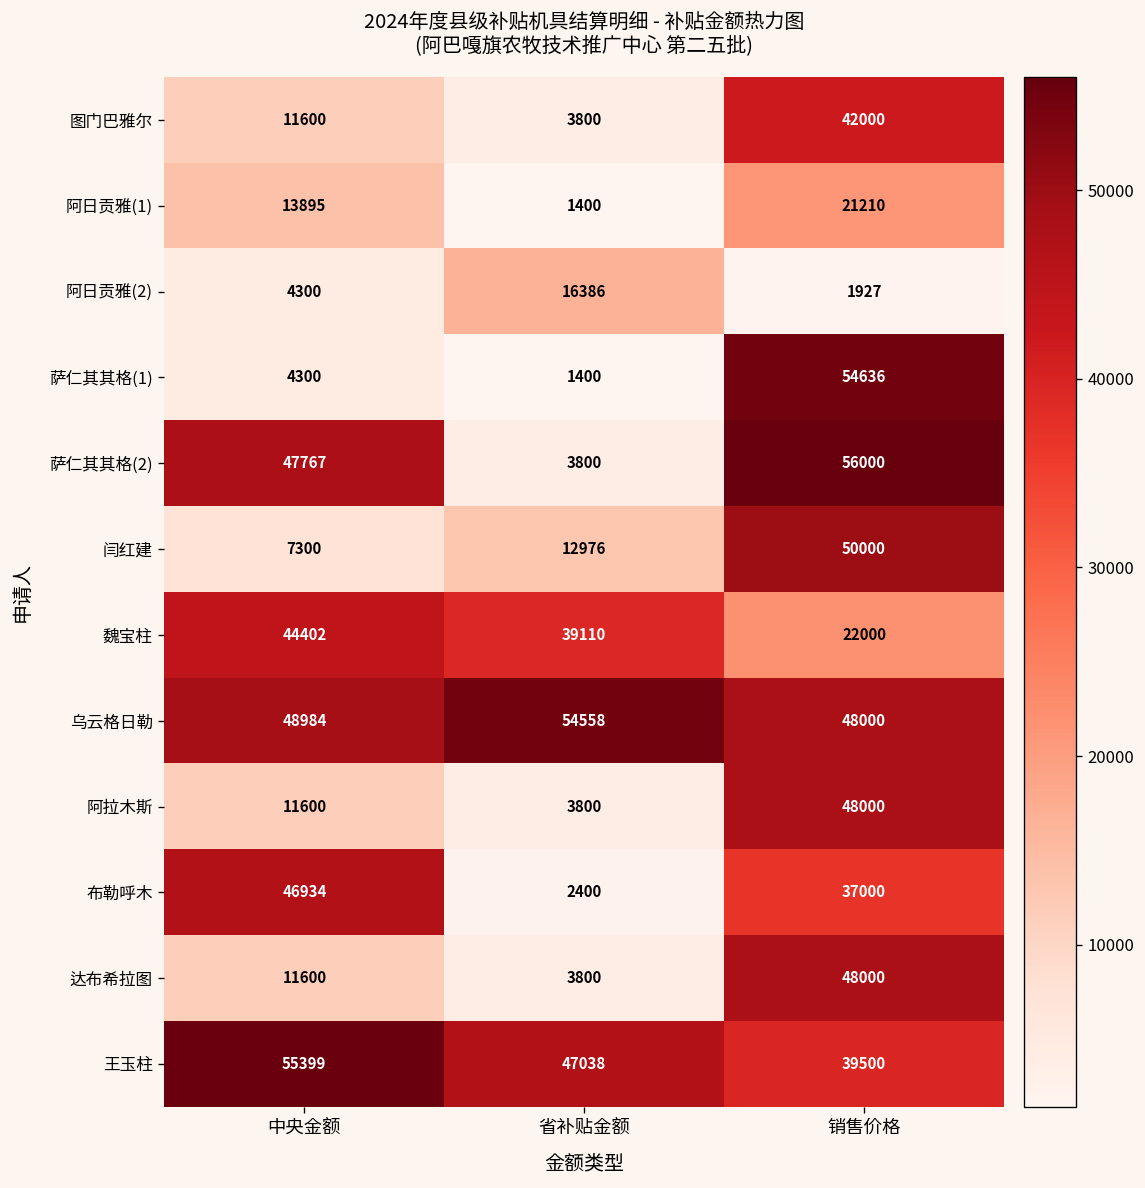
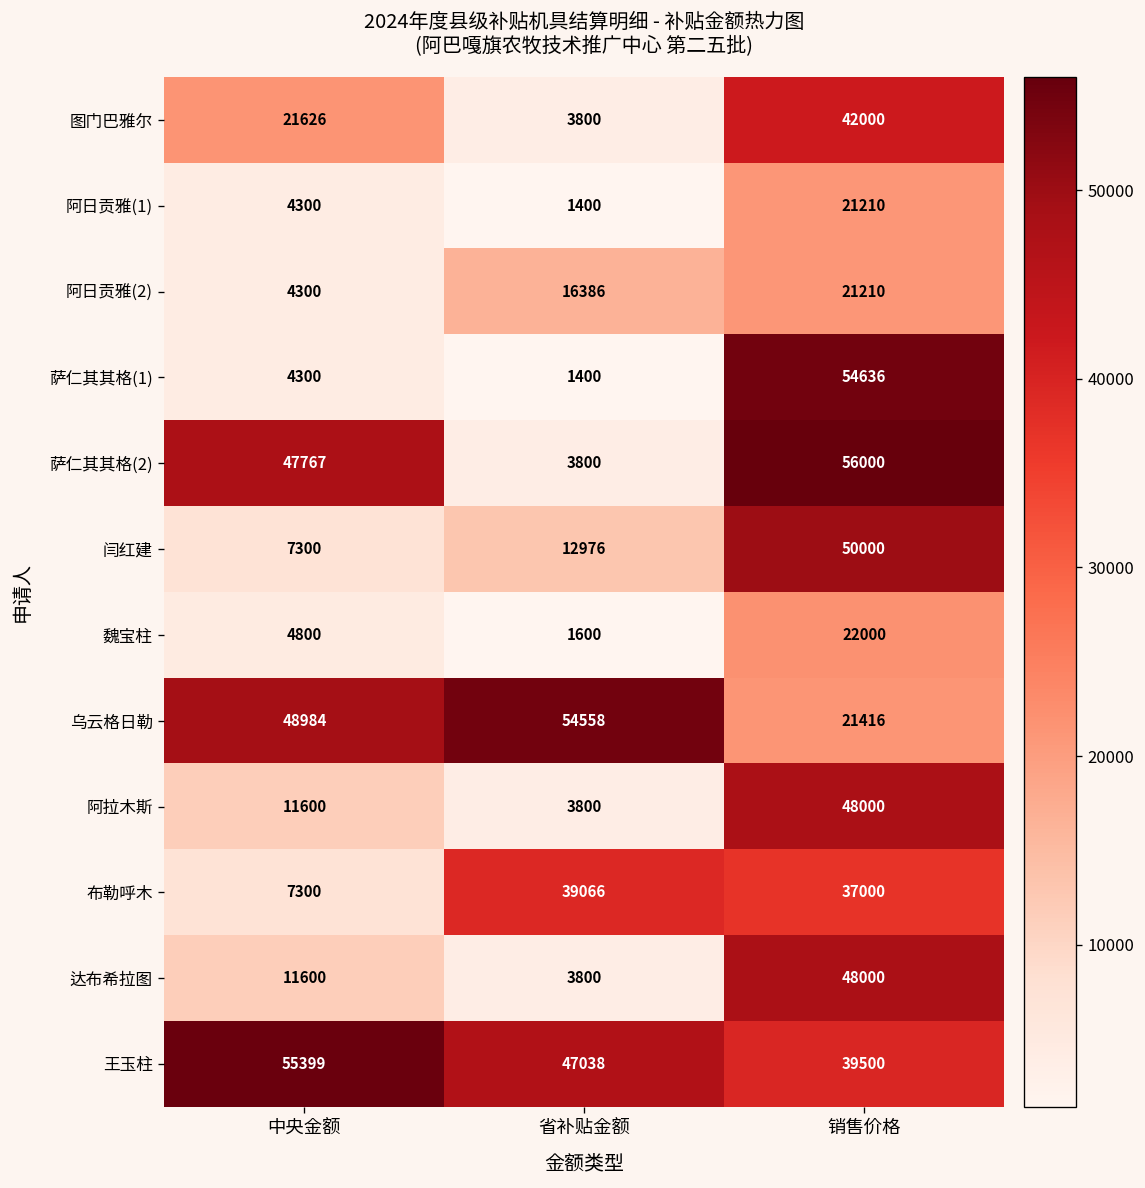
  {
    "图门巴雅尔": {
-     "中央金额": 11600,
+     "中央金额": 21626,
      "省补贴金额": 3800,
      "销售价格": 42000
    },
    "阿日贡雅(1)": {
-     "中央金额": 13895,
+     "中央金额": 4300,
      "省补贴金额": 1400,
      "销售价格": 21210
    },
    "阿日贡雅(2)": {
      "中央金额": 4300,
      "省补贴金额": 16386,
-     "销售价格": 1927
+     "销售价格": 21210
    },
    "萨仁其其格(1)": {
      "中央金额": 4300,
      "省补贴金额": 1400,
      "销售价格": 54636
    },
    "萨仁其其格(2)": {
      "中央金额": 47767,
      "省补贴金额": 3800,
      "销售价格": 56000
    },
    "闫红建": {
      "中央金额": 7300,
      "省补贴金额": 12976,
      "销售价格": 50000
    },
    "魏宝柱": {
-     "中央金额": 44402,
-     "省补贴金额": 39110,
+     "中央金额": 4800,
+     "省补贴金额": 1600,
      "销售价格": 22000
    },
    "乌云格日勒": {
      "中央金额": 48984,
      "省补贴金额": 54558,
-     "销售价格": 48000
+     "销售价格": 21416
    },
    "阿拉木斯": {
      "中央金额": 11600,
      "省补贴金额": 3800,
      "销售价格": 48000
    },
    "布勒呼木": {
-     "中央金额": 46934,
-     "省补贴金额": 2400,
+     "中央金额": 7300,
+     "省补贴金额": 39066,
      "销售价格": 37000
    },
    "达布希拉图": {
      "中央金额": 11600,
      "省补贴金额": 3800,
      "销售价格": 48000
    },
    "王玉柱": {
      "中央金额": 55399,
      "省补贴金额": 47038,
      "销售价格": 39500
    }
  }
